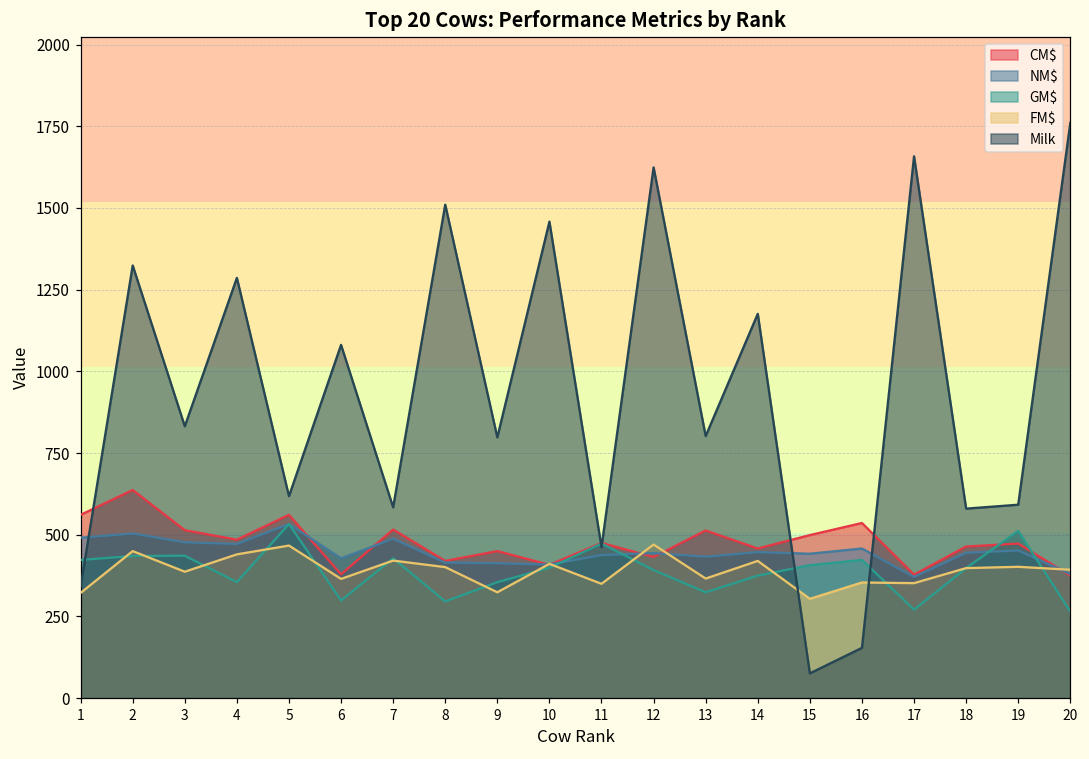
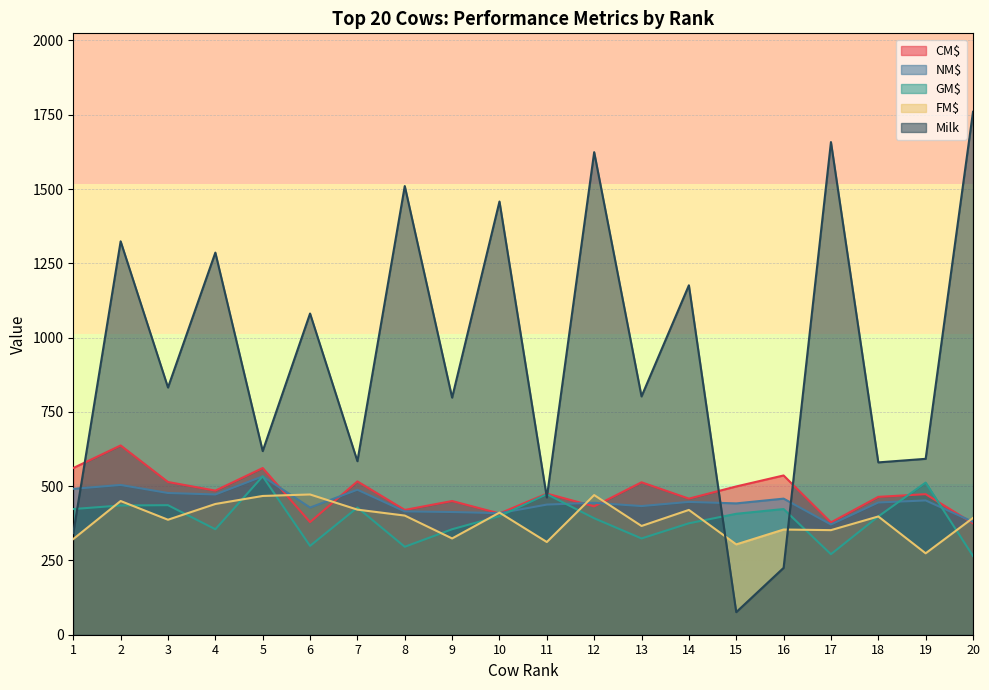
  {
    "CM$": {
      "1": 560,
      "2": 640,
      "3": 510,
      "4": 490,
      "5": 560,
      "6": 380,
      "7": 520,
      "9": 450,
      "12": 430,
      "13": 510,
      "14": 460,
      "15": 500,
      "16": 540,
      "18": 460,
      "19": 470
    },
    "FM$": {
      "1": 320,
      "2": 450,
      "3": 390,
      "4": 440,
      "5": 470,
-     "6": 370,
+     "6": 470,
      "8": 400,
      "9": 320,
-     "11": 350,
+     "11": 310,
      "12": 470,
      "13": 370,
      "14": 420,
      "15": 300,
      "16": 350,
      "17": 350,
-     "19": 400,
+     "19": 270,
      "20": 390
    },
    "Milk": {
      "1": 340,
      "2": 1320,
      "3": 830,
      "4": 1290,
      "5": 620,
      "6": 1080,
      "7": 580,
      "8": 1510,
      "9": 800,
      "10": 1460,
      "11": 460,
      "12": 1620,
      "13": 800,
      "14": 1180,
      "15": 80,
-     "16": 150,
+     "16": 230,
      "17": 1660,
      "18": 580,
      "19": 590,
      "20": 1760
    }
  }
